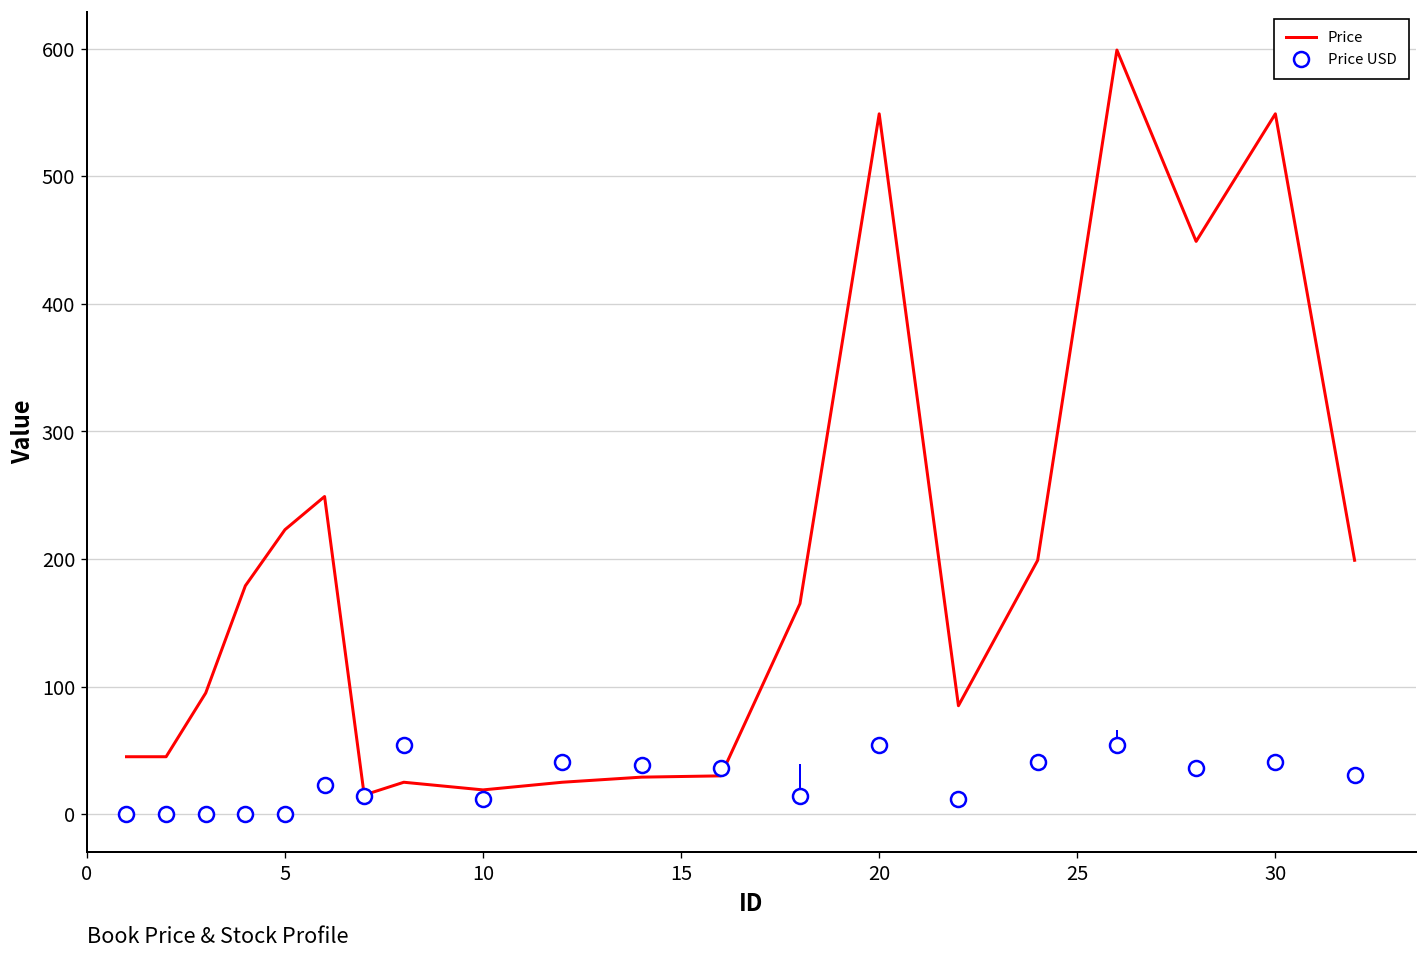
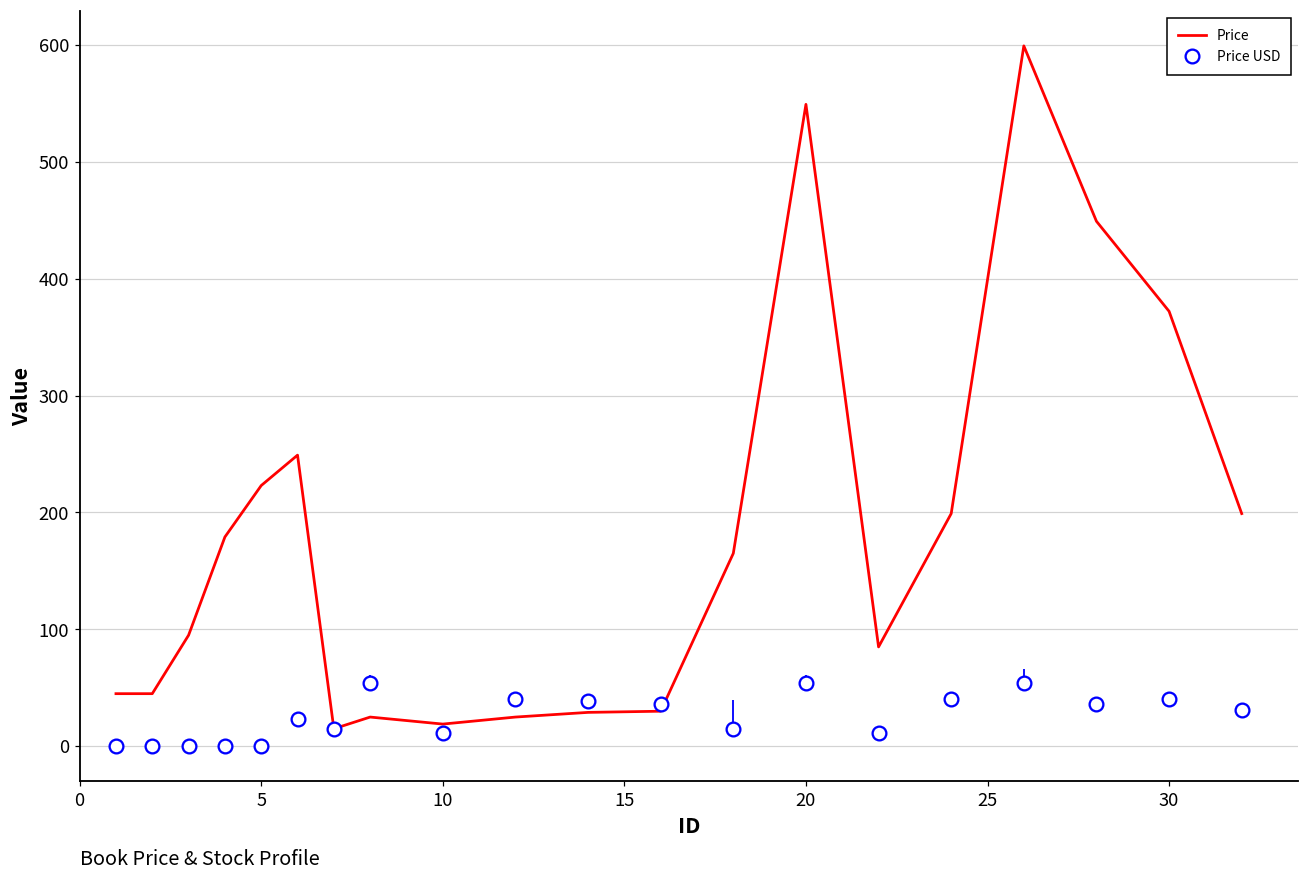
  {
    "Price": {
      "5": 223,
      "10": 19,
      "20": 549,
-     "30": 549
+     "30": 372
    }
  }
